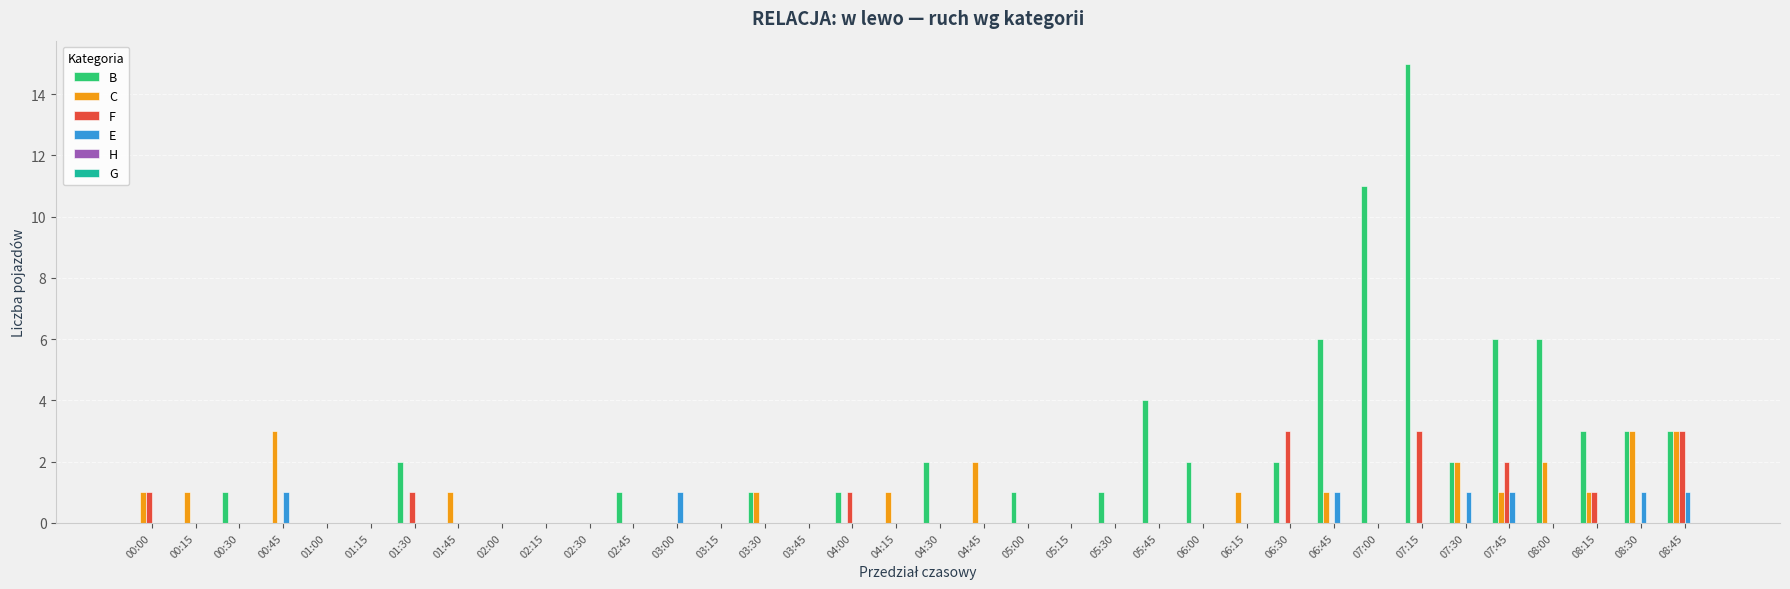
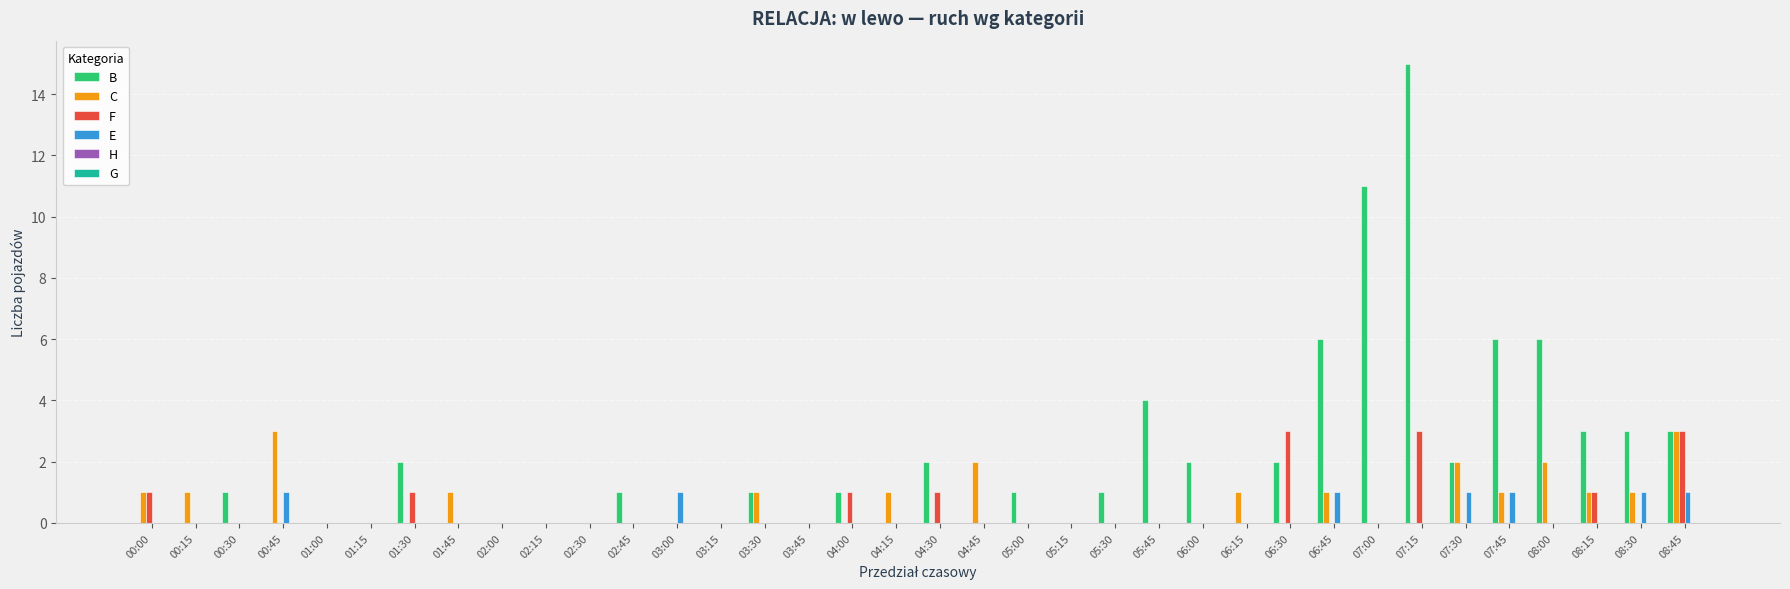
  {
    "C": {
      "00:00": 1,
      "00:15": 1,
      "00:30": 0,
      "00:45": 3,
      "01:00": 0,
      "01:15": 0,
      "01:30": 0,
      "01:45": 1,
      "02:00": 0,
      "02:15": 0,
      "02:30": 0,
      "02:45": 0,
      "03:00": 0,
      "03:15": 0,
      "03:30": 1,
      "03:45": 0,
      "04:00": 0,
      "04:15": 1,
      "04:30": 0,
      "04:45": 2,
      "05:00": 0,
      "05:15": 0,
      "05:30": 0,
      "05:45": 0,
      "06:00": 0,
      "06:15": 1,
      "06:30": 0,
      "06:45": 1,
      "07:00": 0,
      "07:15": 0,
      "07:30": 2,
      "07:45": 1,
      "08:00": 2,
      "08:15": 1,
-     "08:30": 3,
+     "08:30": 1,
      "08:45": 3
    },
    "F": {
      "00:00": 1,
      "00:15": 0,
      "00:30": 0,
      "00:45": 0,
      "01:00": 0,
      "01:15": 0,
      "01:30": 1,
      "01:45": 0,
      "02:00": 0,
      "02:15": 0,
      "02:30": 0,
      "02:45": 0,
      "03:00": 0,
      "03:15": 0,
      "03:30": 0,
      "03:45": 0,
      "04:00": 1,
      "04:15": 0,
-     "04:30": 0,
+     "04:30": 1,
      "04:45": 0,
      "05:00": 0,
      "05:15": 0,
      "05:30": 0,
      "05:45": 0,
      "06:00": 0,
      "06:15": 0,
      "06:30": 3,
      "06:45": 0,
      "07:00": 0,
      "07:15": 3,
      "07:30": 0,
-     "07:45": 2,
+     "07:45": 0,
      "08:00": 0,
      "08:15": 1,
      "08:30": 0,
      "08:45": 3
    },
    "E": {
      "00:00": 0,
      "00:15": 0,
      "00:30": 0,
      "00:45": 1,
      "01:00": 0,
      "01:15": 0,
      "01:30": 0,
      "01:45": 0,
      "02:00": 0,
      "02:15": 0,
      "02:30": 0,
      "02:45": 0,
      "03:00": 1,
      "03:15": 0,
      "03:30": 0,
      "03:45": 0,
      "04:00": 0,
      "04:15": 0,
      "04:30": 0,
      "04:45": 0,
      "05:00": 0,
      "05:15": 0,
      "05:30": 0,
      "05:45": 0,
      "06:00": 0,
      "06:15": 0,
      "06:30": 0,
      "06:45": 1,
      "07:00": 0,
      "07:15": 0,
      "07:30": 1,
      "07:45": 1,
      "08:00": 0,
      "08:15": 0,
      "08:30": 1,
      "08:45": 1
    },
    "H": {
      "00:00": 0,
      "00:15": 0,
      "00:30": 0,
      "00:45": 0,
      "01:00": 0,
      "01:15": 0,
      "01:30": 0,
      "01:45": 0,
      "02:00": 0,
      "02:15": 0,
      "02:30": 0,
      "02:45": 0,
      "03:00": 0,
      "03:15": 0,
      "03:30": 0,
      "03:45": 0,
      "04:00": 0,
      "04:15": 0,
      "04:30": 0,
      "04:45": 0,
      "05:00": 0,
      "05:15": 0,
      "05:30": 0,
      "05:45": 0,
      "06:00": 0,
      "06:15": 0,
      "06:30": 0,
      "06:45": 0,
      "07:00": 0,
      "07:15": 0,
      "07:30": 0,
      "07:45": 0,
      "08:00": 0,
      "08:15": 0,
      "08:30": 0,
      "08:45": 0
    }
  }
